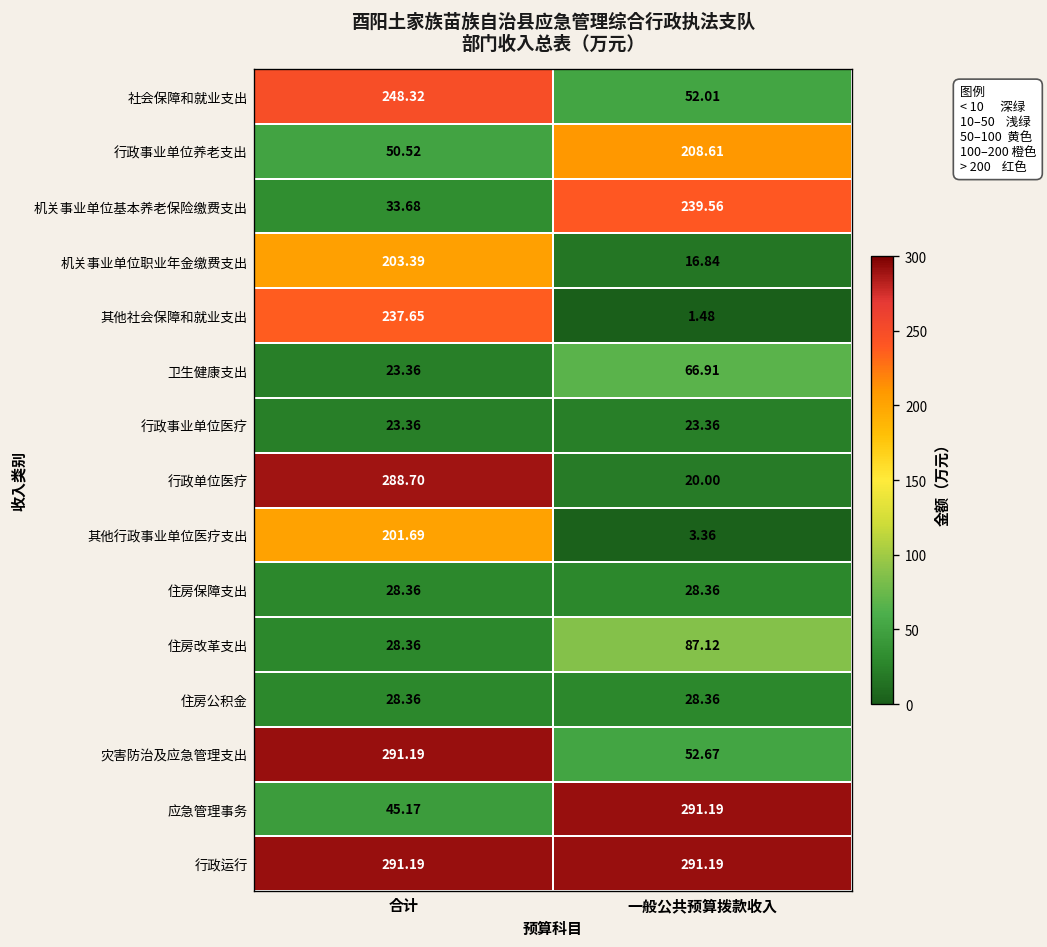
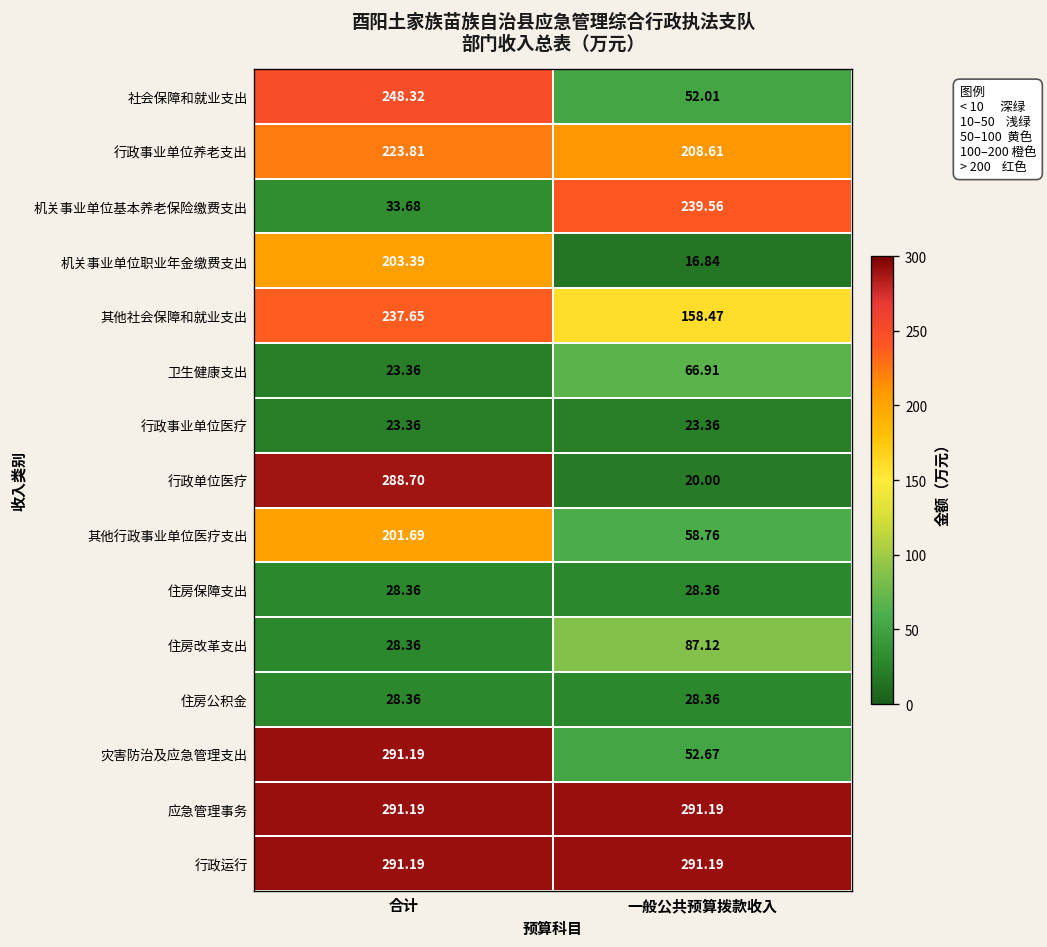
  {
    "社会保障和就业支出": {
      "合计": 248.32,
      "一般公共预算拨款收入": 52.01
    },
    "行政事业单位养老支出": {
-     "合计": 50.52,
+     "合计": 223.81,
      "一般公共预算拨款收入": 208.61
    },
    "机关事业单位基本养老保险缴费支出": {
      "合计": 33.68,
      "一般公共预算拨款收入": 239.56
    },
    "机关事业单位职业年金缴费支出": {
      "合计": 203.39,
      "一般公共预算拨款收入": 16.84
    },
    "其他社会保障和就业支出": {
      "合计": 237.65,
-     "一般公共预算拨款收入": 1.48
+     "一般公共预算拨款收入": 158.47
    },
    "卫生健康支出": {
      "合计": 23.36,
      "一般公共预算拨款收入": 66.91
    },
    "行政事业单位医疗": {
      "合计": 23.36,
      "一般公共预算拨款收入": 23.36
    },
    "行政单位医疗": {
      "合计": 288.70,
      "一般公共预算拨款收入": 20.00
    },
    "其他行政事业单位医疗支出": {
      "合计": 201.69,
-     "一般公共预算拨款收入": 3.36
+     "一般公共预算拨款收入": 58.76
    },
    "住房保障支出": {
      "合计": 28.36,
      "一般公共预算拨款收入": 28.36
    },
    "住房改革支出": {
      "合计": 28.36,
      "一般公共预算拨款收入": 87.12
    },
    "住房公积金": {
      "合计": 28.36,
      "一般公共预算拨款收入": 28.36
    },
    "灾害防治及应急管理支出": {
      "合计": 291.19,
      "一般公共预算拨款收入": 52.67
    },
    "应急管理事务": {
-     "合计": 45.17,
+     "合计": 291.19,
      "一般公共预算拨款收入": 291.19
    },
    "行政运行": {
      "合计": 291.19,
      "一般公共预算拨款收入": 291.19
    }
  }
